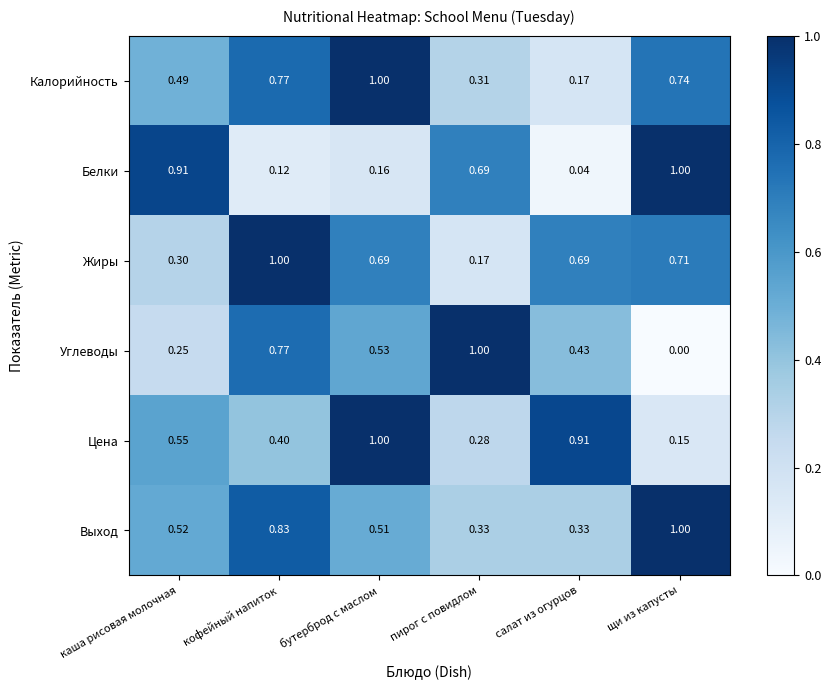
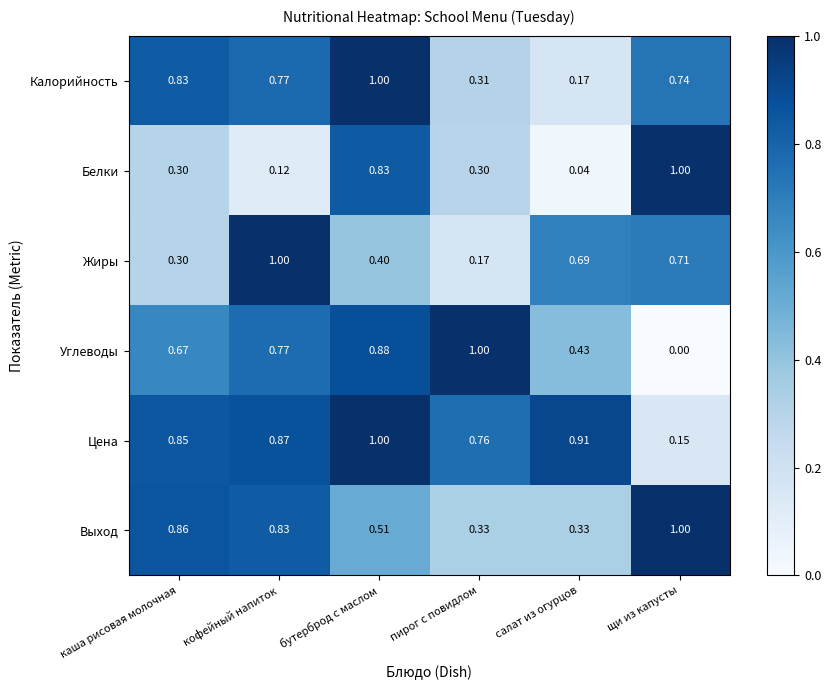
  {
    "Калорийность": {
-     "каша рисовая молочная": 0.49,
+     "каша рисовая молочная": 0.83,
      "кофейный напиток": 0.77,
      "бутерброд с маслом": 1.00,
      "пирог с повидлом": 0.31,
      "салат из огурцов": 0.17,
      "щи из капусты": 0.74
    },
    "Белки": {
-     "каша рисовая молочная": 0.91,
+     "каша рисовая молочная": 0.30,
      "кофейный напиток": 0.12,
-     "бутерброд с маслом": 0.16,
-     "пирог с повидлом": 0.69,
+     "бутерброд с маслом": 0.83,
+     "пирог с повидлом": 0.30,
      "салат из огурцов": 0.04,
      "щи из капусты": 1.00
    },
    "Жиры": {
      "каша рисовая молочная": 0.30,
      "кофейный напиток": 1.00,
-     "бутерброд с маслом": 0.69,
+     "бутерброд с маслом": 0.40,
      "пирог с повидлом": 0.17,
      "салат из огурцов": 0.69,
      "щи из капусты": 0.71
    },
    "Углеводы": {
-     "каша рисовая молочная": 0.25,
+     "каша рисовая молочная": 0.67,
      "кофейный напиток": 0.77,
-     "бутерброд с маслом": 0.53,
+     "бутерброд с маслом": 0.88,
      "пирог с повидлом": 1.00,
      "салат из огурцов": 0.43,
      "щи из капусты": 0.00
    },
    "Цена": {
-     "каша рисовая молочная": 0.55,
-     "кофейный напиток": 0.40,
+     "каша рисовая молочная": 0.85,
+     "кофейный напиток": 0.87,
      "бутерброд с маслом": 1.00,
-     "пирог с повидлом": 0.28,
+     "пирог с повидлом": 0.76,
      "салат из огурцов": 0.91,
      "щи из капусты": 0.15
    },
    "Выход": {
-     "каша рисовая молочная": 0.52,
+     "каша рисовая молочная": 0.86,
      "кофейный напиток": 0.83,
      "бутерброд с маслом": 0.51,
      "пирог с повидлом": 0.33,
      "салат из огурцов": 0.33,
      "щи из капусты": 1.00
    }
  }
